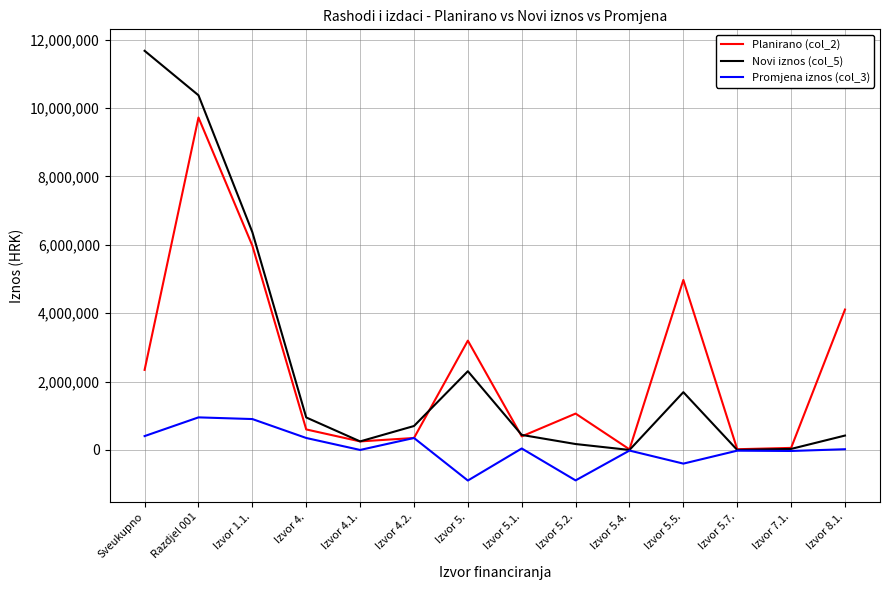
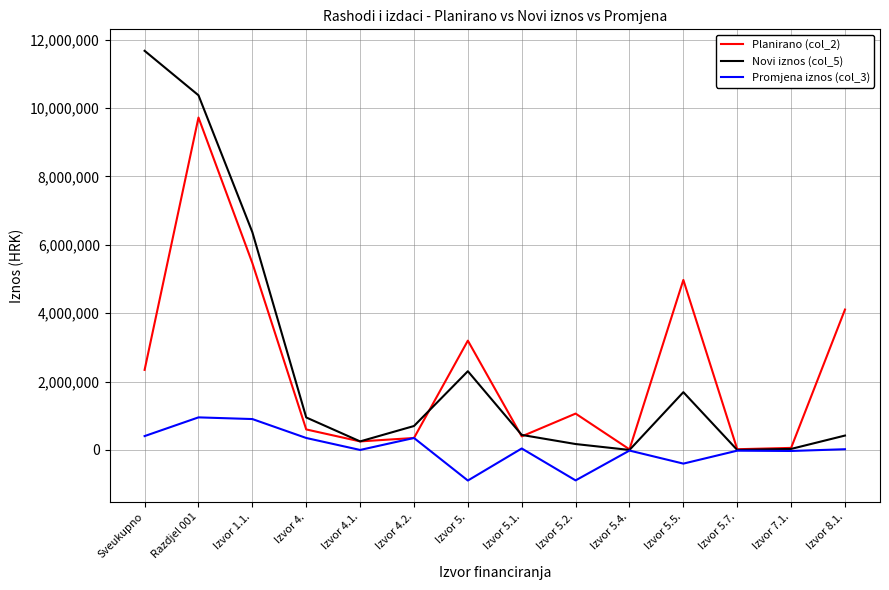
  {
    "Planirano (col_2)": {
      "Sveukupno": "2,300,000",
      "Razdjel 001": "9,700,000",
-     "Izvor 1.1.": "6,000,000",
+     "Izvor 1.1.": "5,500,000",
      "Izvor 4.": "600,000",
      "Izvor 5.": "3,200,000",
      "Izvor 5.2.": "1,100,000",
      "Izvor 5.5.": "5,000,000",
      "Izvor 8.1.": "4,100,000"
    },
    "Novi iznos (col_5)": {
      "Sveukupno": "11,700,000",
      "Razdjel 001": "10,400,000",
      "Izvor 1.1.": "6,400,000",
      "Izvor 4.": "1,000,000",
      "Izvor 4.2.": "700,000",
      "Izvor 5.": "2,300,000",
      "Izvor 5.2.": "200,000",
      "Izvor 5.5.": "1,700,000",
      "Izvor 8.1.": "400,000"
    },
    "Promjena iznos (col_3)": {
      "Sveukupno": "400,000",
      "Razdjel 001": "1,000,000",
      "Izvor 1.1.": "900,000",
      "Izvor 4.": "400,000",
      "Izvor 4.1.": "0",
      "Izvor 5.": "-900,000",
      "Izvor 5.1.": "0",
      "Izvor 5.2.": "-900,000",
      "Izvor 5.5.": "-400,000",
      "Izvor 8.1.": "0"
    }
  }
